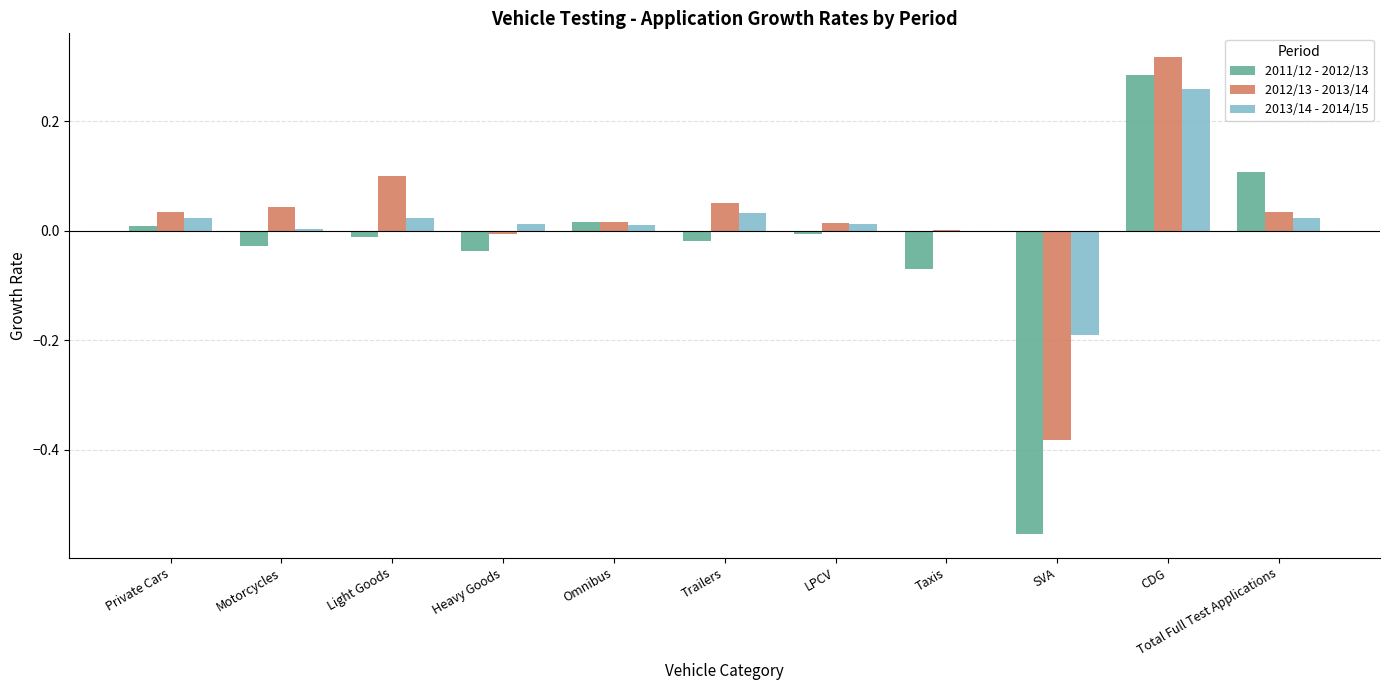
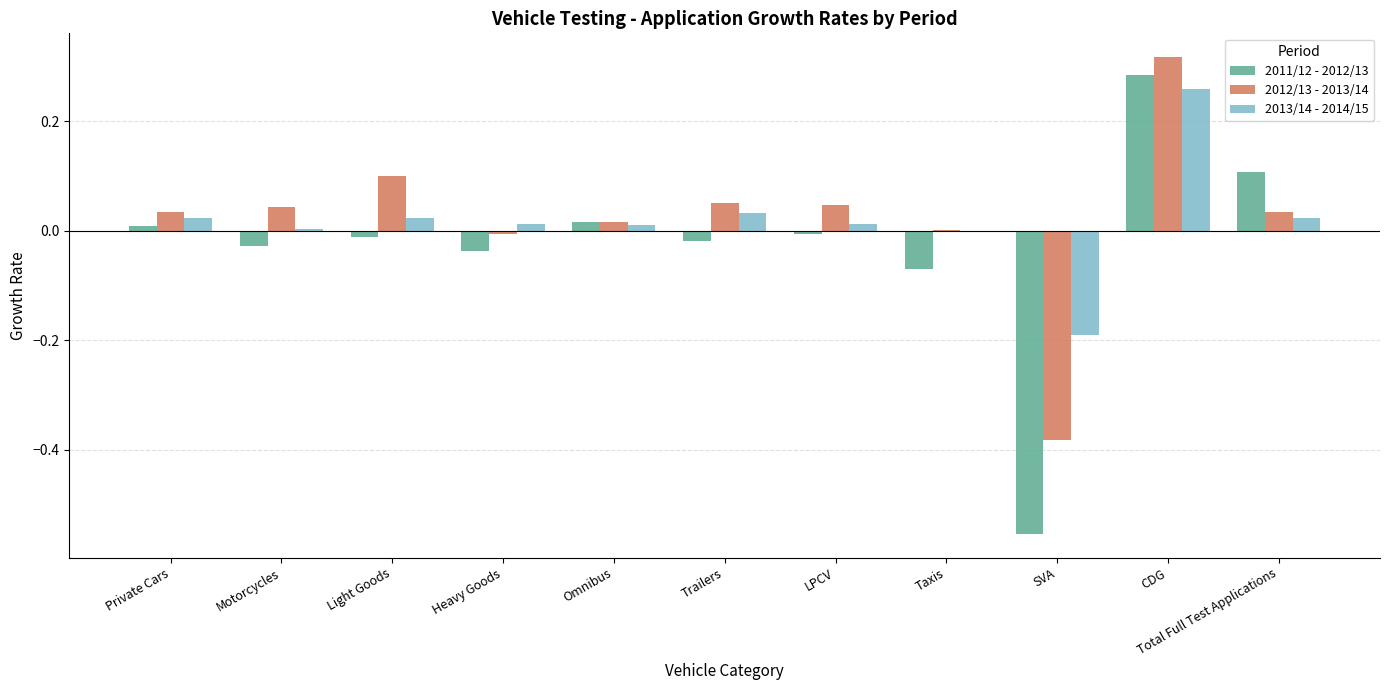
  {
    "2011/12 - 2012/13": {
      "Private Cars": 0.01,
      "Motorcycles": -0.03,
      "Light Goods": -0.01,
      "Heavy Goods": -0.04,
      "Omnibus": 0.02,
      "Trailers": -0.02,
      "LPCV": -0.01,
      "Taxis": -0.07,
      "SVA": -0.55,
      "CDG": 0.28,
      "Total Full Test Applications": 0.11
    },
    "2012/13 - 2013/14": {
      "Private Cars": 0.04,
      "Motorcycles": 0.04,
      "Light Goods": 0.10,
      "Heavy Goods": -0.01,
      "Omnibus": 0.02,
      "Trailers": 0.05,
-     "LPCV": 0.01,
+     "LPCV": 0.05,
      "SVA": -0.38,
      "CDG": 0.32,
      "Total Full Test Applications": 0.03
    },
    "2013/14 - 2014/15": {
      "Private Cars": 0.02,
      "Light Goods": 0.02,
      "Heavy Goods": 0.01,
      "Omnibus": 0.01,
      "Trailers": 0.03,
      "LPCV": 0.01,
      "SVA": -0.19,
      "CDG": 0.26,
      "Total Full Test Applications": 0.02
    }
  }
